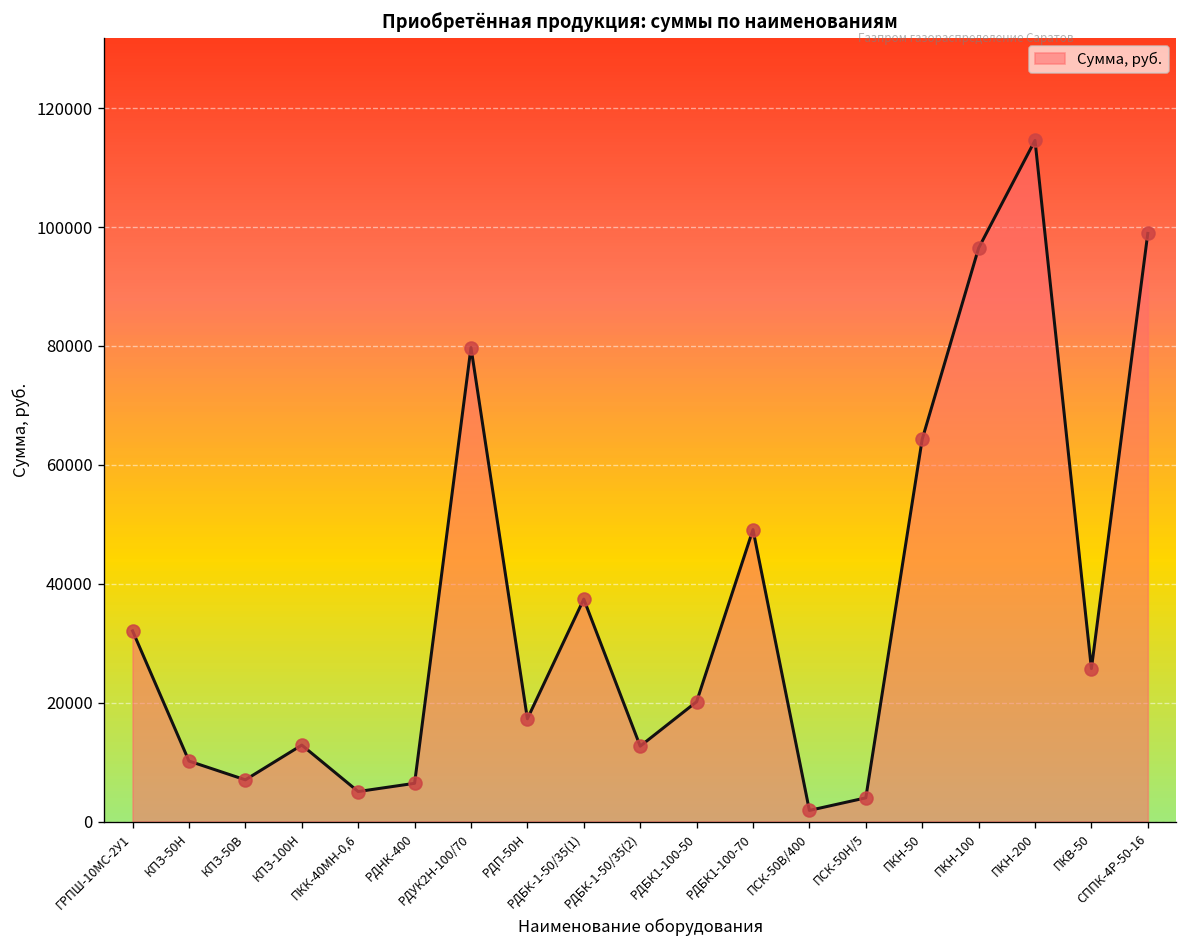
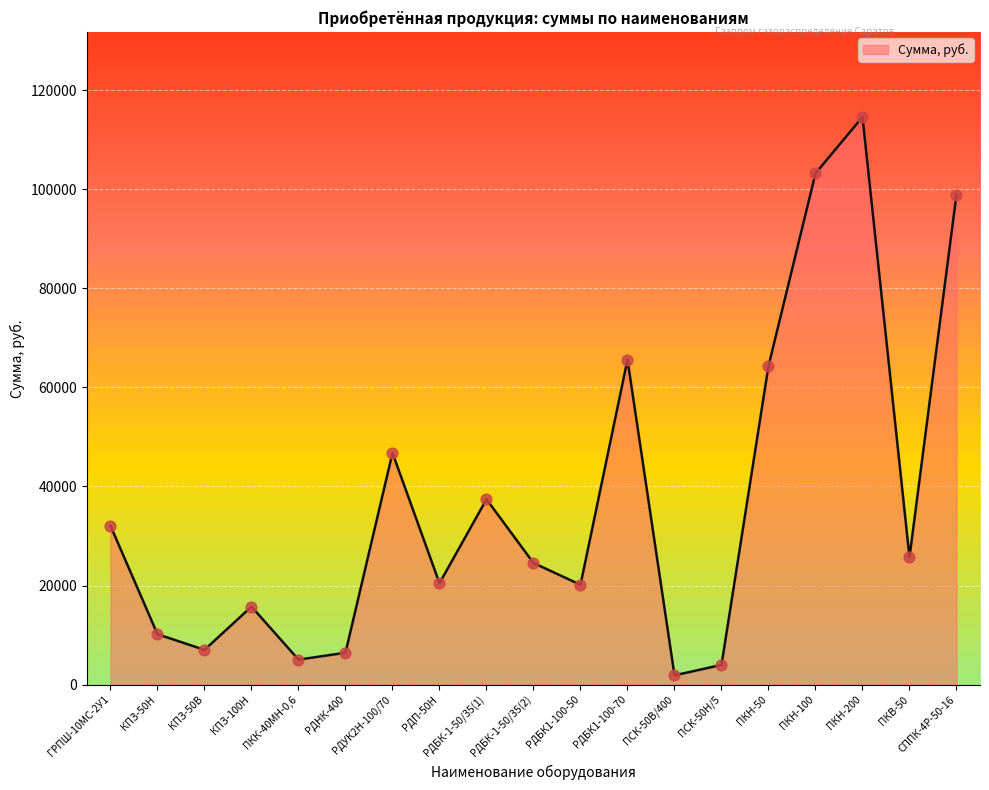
  {
    "ГРПШ-10МС-2У1": 32000,
    "КПЗ-50Н": 10000,
    "КПЗ-50В": 7000,
-   "КПЗ-100Н": 13000,
+   "КПЗ-100Н": 16000,
    "ПКК-40МН-0,6": 5000,
    "РДНК-400": 6000,
-   "РДУК2Н-100/70": 80000,
-   "РДП-50Н": 17000,
+   "РДУК2Н-100/70": 47000,
+   "РДП-50Н": 20000,
    "РДБК-1-50/35(1)": 37000,
-   "РДБК-1-50/35(2)": 13000,
+   "РДБК-1-50/35(2)": 25000,
    "РДБК1-100-50": 20000,
-   "РДБК1-100-70": 49000,
+   "РДБК1-100-70": 66000,
    "ПСК-50В/400": 2000,
    "ПСК-50Н/5": 4000,
    "ПКН-50": 64000,
-   "ПКН-100": 96000,
+   "ПКН-100": 103000,
    "ПКН-200": 115000,
    "ПКВ-50": 26000,
    "СППК-4Р-50-16": 99000
  }
